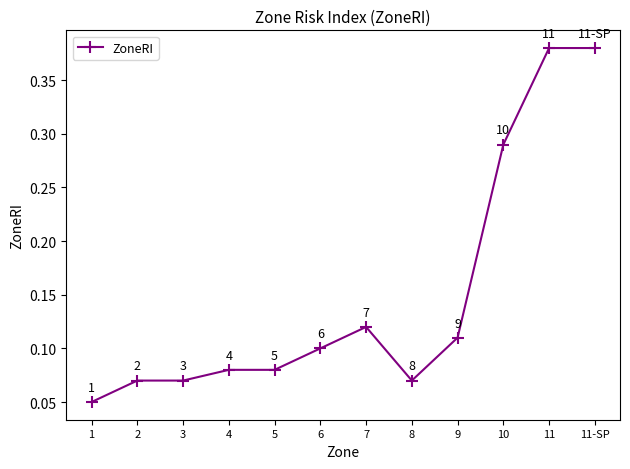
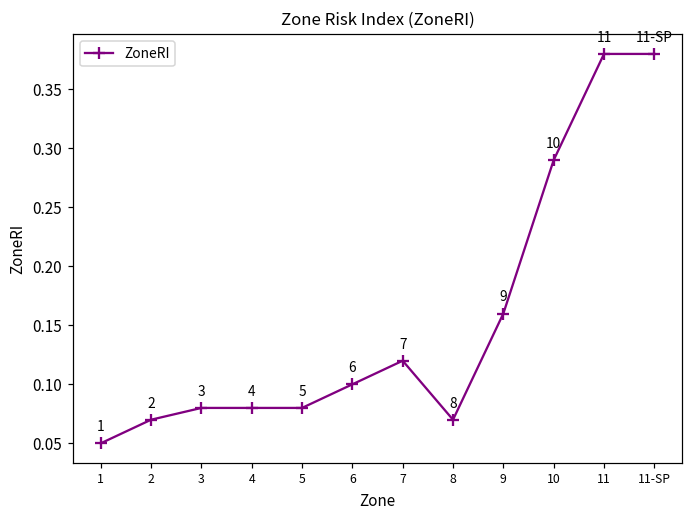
  {
-   "3": 0.07,
-   "9": 0.11
+   "3": 0.08,
+   "9": 0.16
  }
